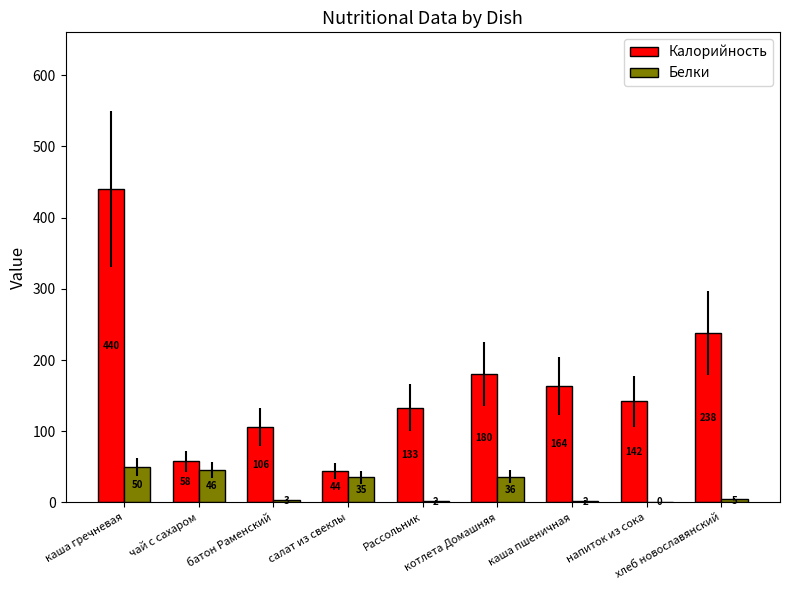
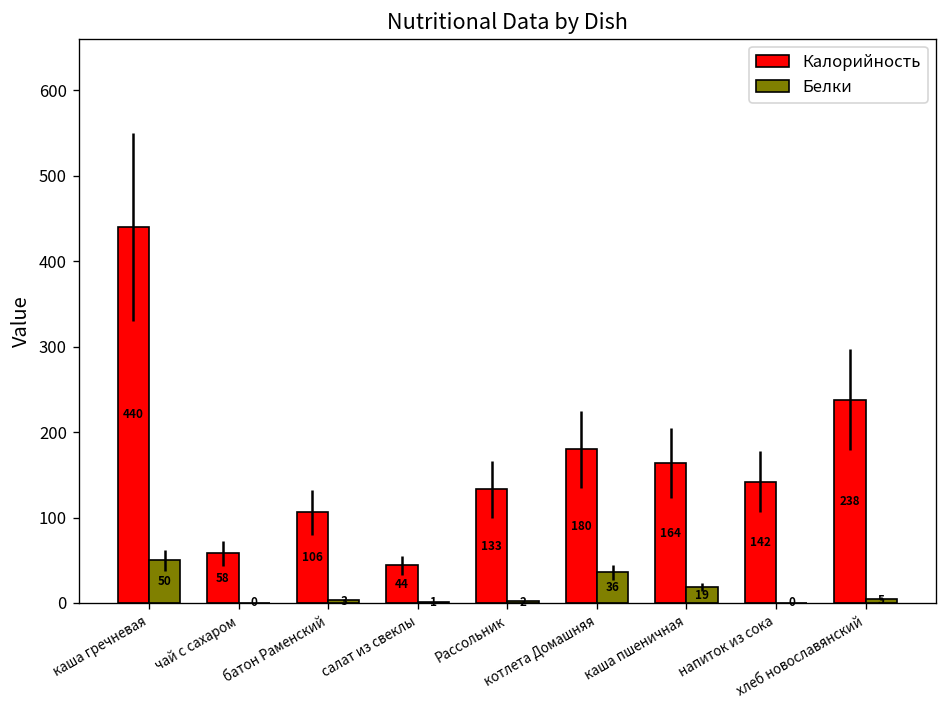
  {
    "Калорийность": {
      "каша гречневая": 440,
      "чай с сахаром": 58,
      "батон Раменский": 106,
      "салат из свеклы": 44,
      "Рассольник": 133,
      "котлета Домашняя": 180,
      "каша пшеничная": 164,
      "напиток из сока": 142,
      "хлеб новославянский": 238
    },
    "Белки": {
      "каша гречневая": 50,
-     "чай с сахаром": 46,
+     "чай с сахаром": 0,
      "батон Раменский": 3,
-     "салат из свеклы": 35,
+     "салат из свеклы": 1,
      "Рассольник": 2,
      "котлета Домашняя": 36,
-     "каша пшеничная": 2,
+     "каша пшеничная": 19,
      "напиток из сока": 0,
      "хлеб новославянский": 5
    }
  }
